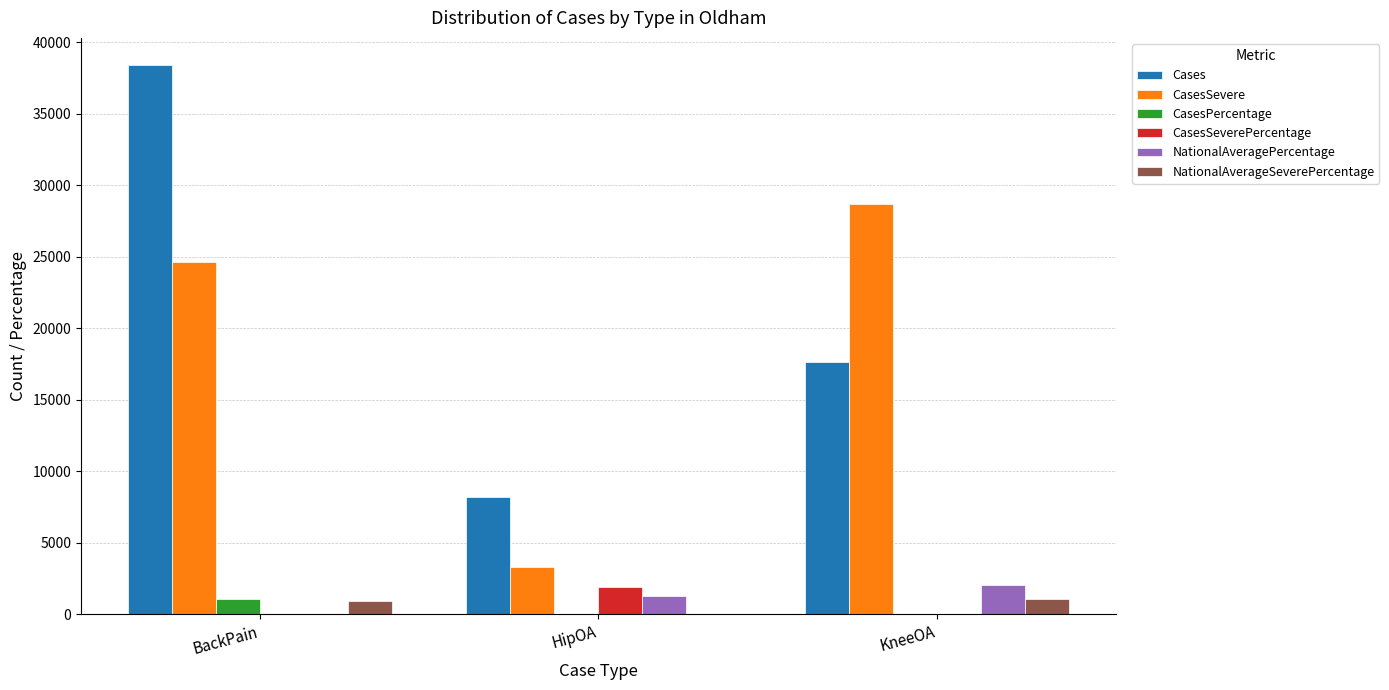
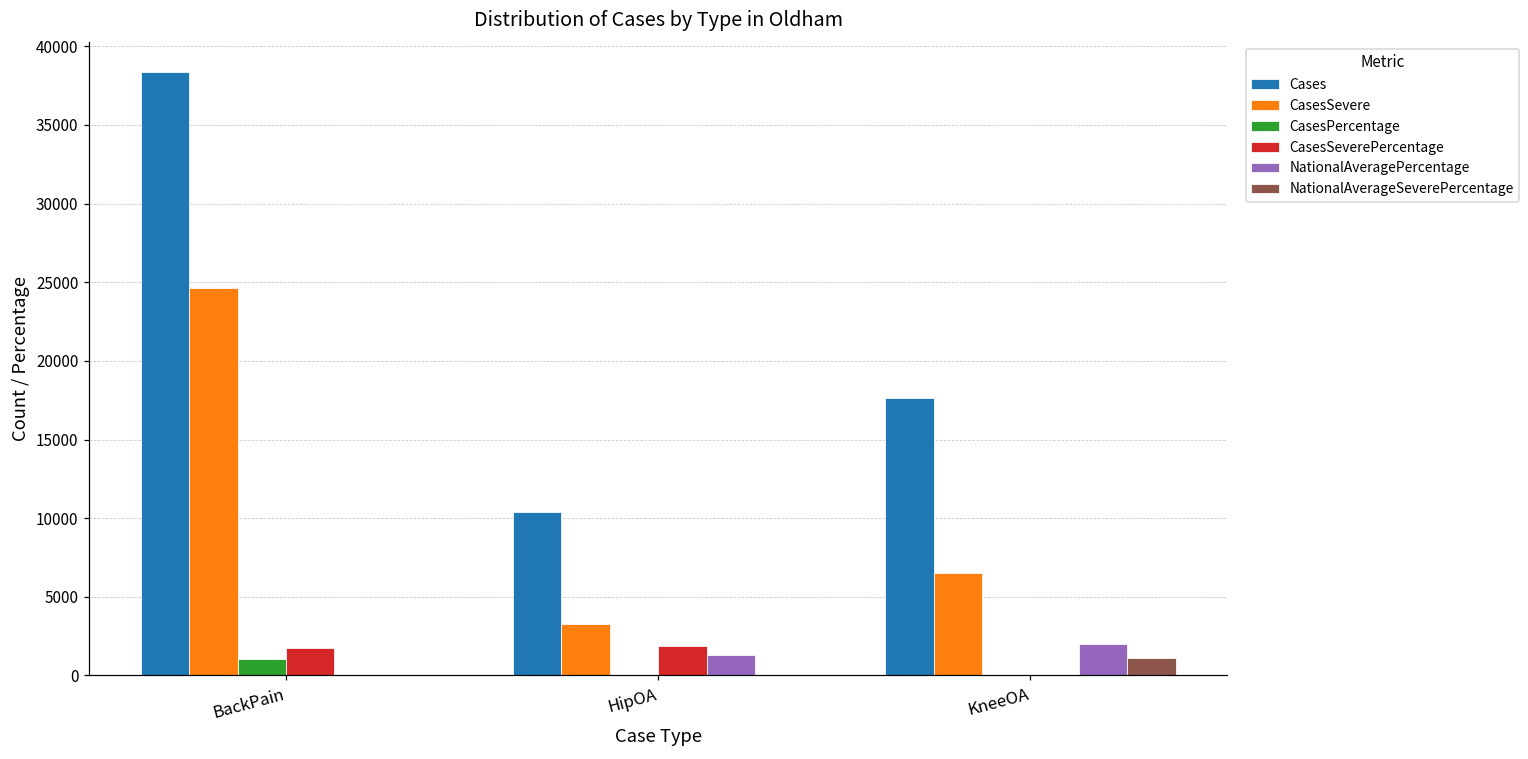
  {
    "Cases": {
      "BackPain": 38400,
-     "HipOA": 8200,
+     "HipOA": 10400,
      "KneeOA": 17600
    },
    "CasesSevere": {
      "BackPain": 24700,
      "HipOA": 3300,
-     "KneeOA": 28700
+     "KneeOA": 6500
    },
    "CasesPercentage": {
      "BackPain": 1000
    },
    "CasesSeverePercentage": {
-     "BackPain": 0,
+     "BackPain": 1800,
      "HipOA": 1900
    },
    "NationalAveragePercentage": {
      "HipOA": 1300,
      "KneeOA": 2000
    },
    "NationalAverageSeverePercentage": {
-     "BackPain": 900,
+     "BackPain": 0,
      "KneeOA": 1100
    }
  }
